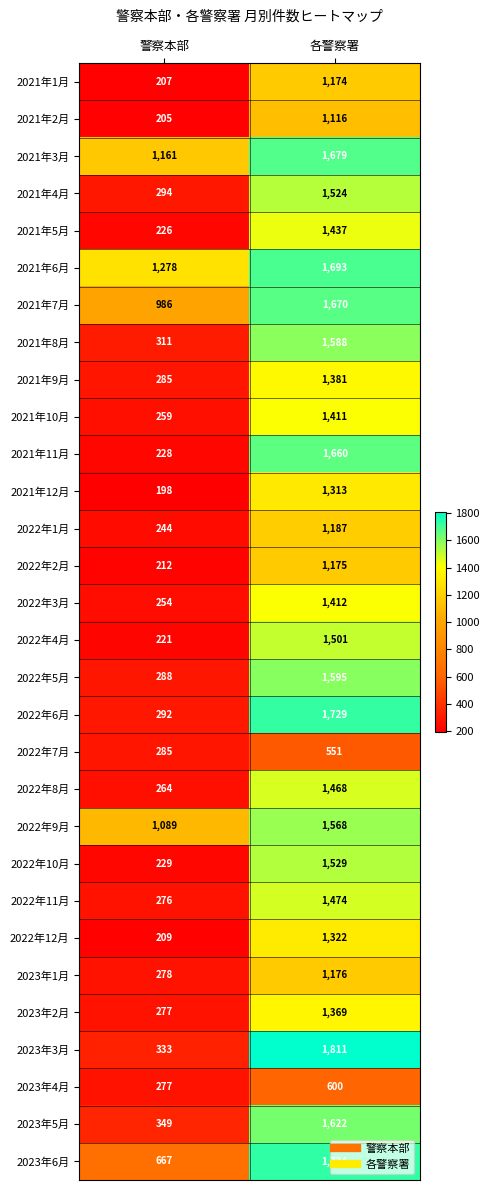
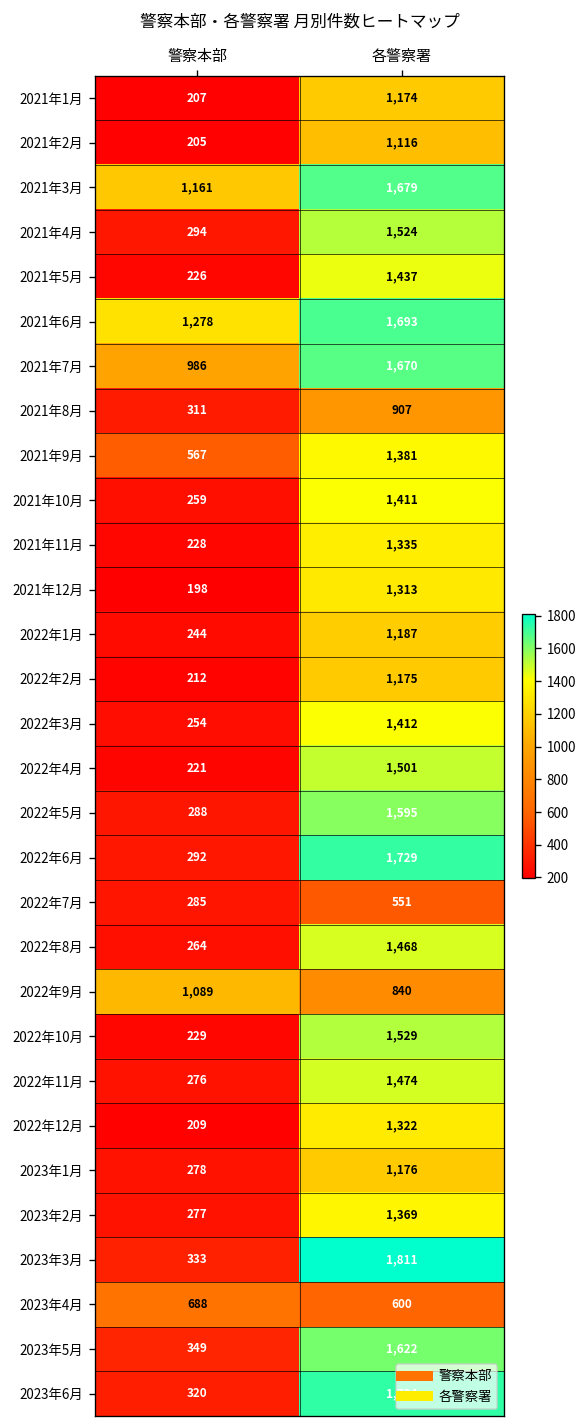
  {
    "2021年1月": {
      "警察本部": "207",
      "各警察署": "1,174"
    },
    "2021年2月": {
      "警察本部": "205",
      "各警察署": "1,116"
    },
    "2021年3月": {
      "警察本部": "1,161",
      "各警察署": "1,679"
    },
    "2021年4月": {
      "警察本部": "294",
      "各警察署": "1,524"
    },
    "2021年5月": {
      "警察本部": "226",
      "各警察署": "1,437"
    },
    "2021年6月": {
      "警察本部": "1,278",
      "各警察署": "1,693"
    },
    "2021年7月": {
      "警察本部": "986",
      "各警察署": "1,670"
    },
    "2021年8月": {
      "警察本部": "311",
-     "各警察署": "1,588"
+     "各警察署": "907"
    },
    "2021年9月": {
-     "警察本部": "285",
+     "警察本部": "567",
      "各警察署": "1,381"
    },
    "2021年10月": {
      "警察本部": "259",
      "各警察署": "1,411"
    },
    "2021年11月": {
      "警察本部": "228",
-     "各警察署": "1,660"
+     "各警察署": "1,335"
    },
    "2021年12月": {
      "警察本部": "198",
      "各警察署": "1,313"
    },
    "2022年1月": {
      "警察本部": "244",
      "各警察署": "1,187"
    },
    "2022年2月": {
      "警察本部": "212",
      "各警察署": "1,175"
    },
    "2022年3月": {
      "警察本部": "254",
      "各警察署": "1,412"
    },
    "2022年4月": {
      "警察本部": "221",
      "各警察署": "1,501"
    },
    "2022年5月": {
      "警察本部": "288",
      "各警察署": "1,595"
    },
    "2022年6月": {
      "警察本部": "292",
      "各警察署": "1,729"
    },
    "2022年7月": {
      "警察本部": "285",
      "各警察署": "551"
    },
    "2022年8月": {
      "警察本部": "264",
      "各警察署": "1,468"
    },
    "2022年9月": {
      "警察本部": "1,089",
-     "各警察署": "1,568"
+     "各警察署": "840"
    },
    "2022年10月": {
      "警察本部": "229",
      "各警察署": "1,529"
    },
    "2022年11月": {
      "警察本部": "276",
      "各警察署": "1,474"
    },
    "2022年12月": {
      "警察本部": "209",
      "各警察署": "1,322"
    },
    "2023年1月": {
      "警察本部": "278",
      "各警察署": "1,176"
    },
    "2023年2月": {
      "警察本部": "277",
      "各警察署": "1,369"
    },
    "2023年3月": {
      "警察本部": "333",
      "各警察署": "1,811"
    },
    "2023年4月": {
-     "警察本部": "277",
+     "警察本部": "688",
      "各警察署": "600"
    },
    "2023年5月": {
      "警察本部": "349",
      "各警察署": "1,622"
    },
    "2023年6月": {
-     "警察本部": "667"
+     "警察本部": "320"
    }
  }
